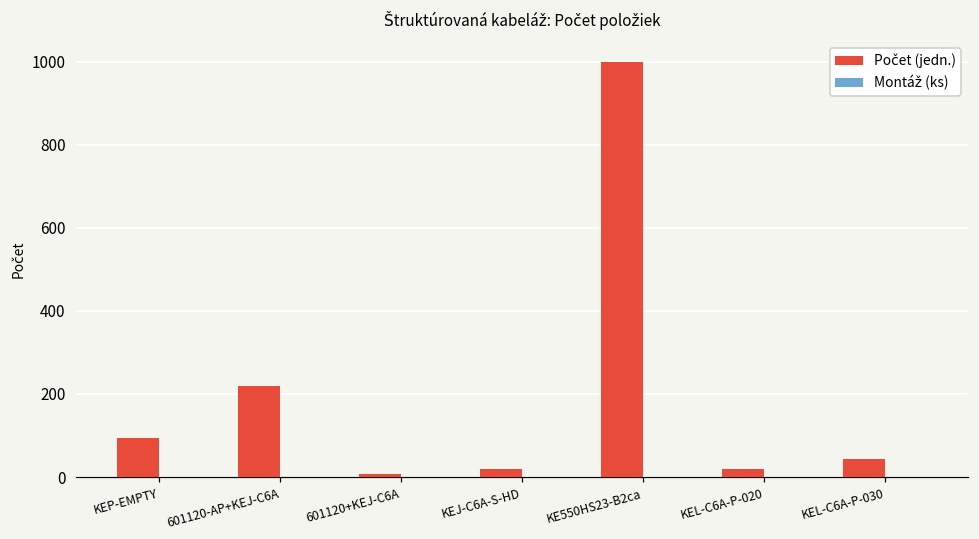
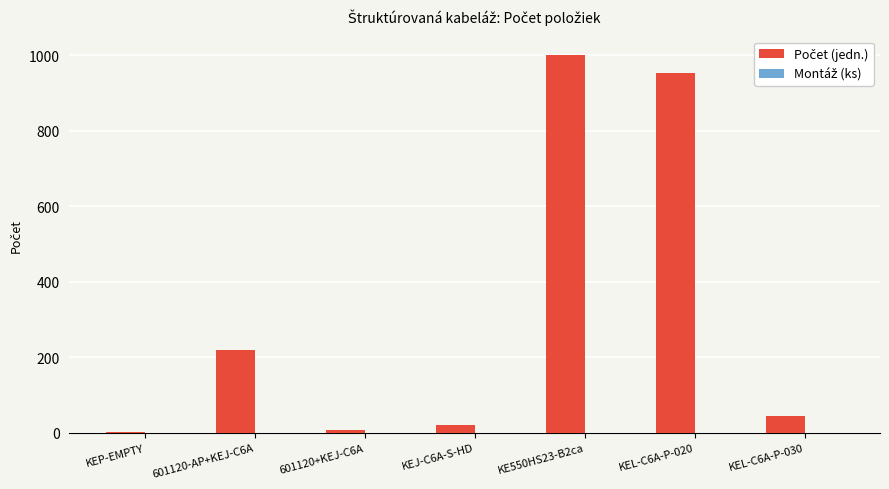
  {
    "Počet (jedn.)": {
-     "KEP-EMPTY": 90,
+     "KEP-EMPTY": 0,
      "601120-AP+KEJ-C6A": 220,
      "601120+KEJ-C6A": 10,
      "KEJ-C6A-S-HD": 20,
      "KE550HS23-B2ca": 1000,
-     "KEL-C6A-P-020": 20,
+     "KEL-C6A-P-020": 950,
      "KEL-C6A-P-030": 40
    },
    "Montáž (ks)": {
      "KEP-EMPTY": 0,
      "601120-AP+KEJ-C6A": 0,
      "601120+KEJ-C6A": 0,
      "KEJ-C6A-S-HD": 0,
      "KE550HS23-B2ca": 0,
      "KEL-C6A-P-020": 0,
      "KEL-C6A-P-030": 0
    }
  }
